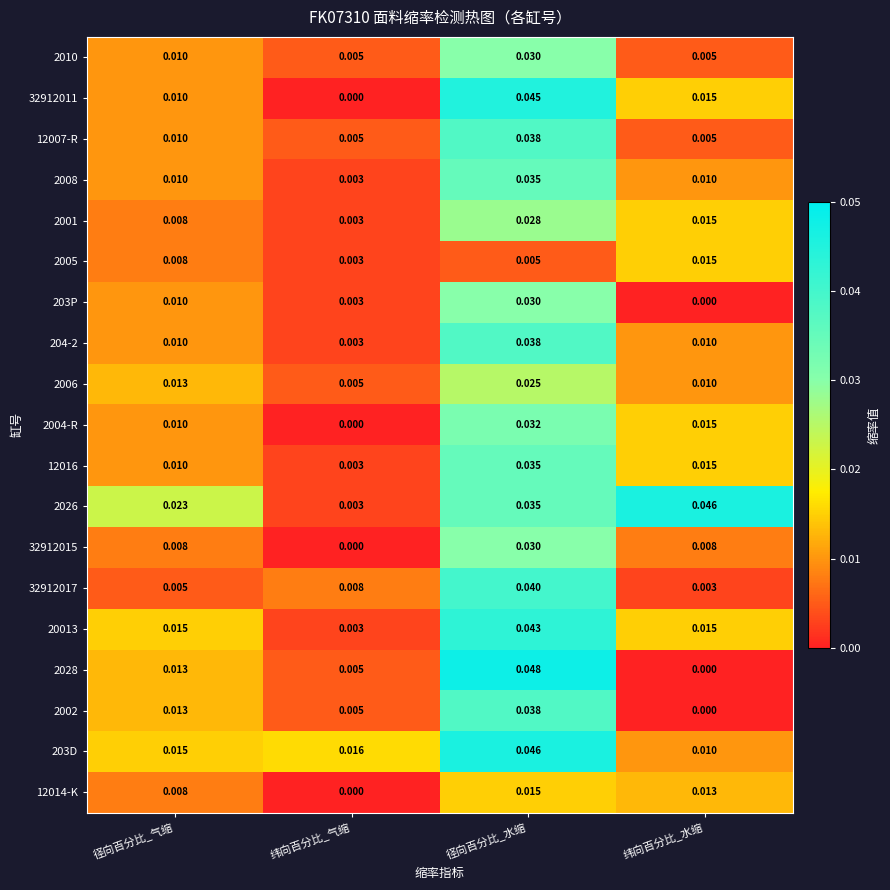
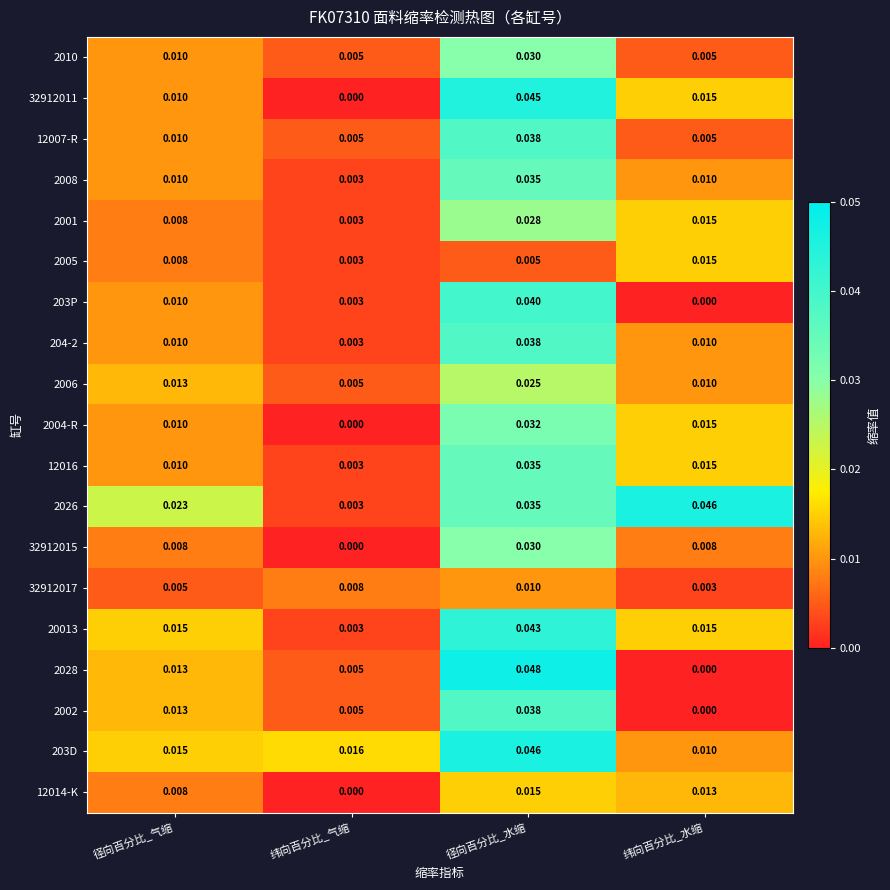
  {
    "2010": {
      "径向百分比_气缩": 0.010,
      "纬向百分比_气缩": 0.005,
      "径向百分比_水缩": 0.030,
      "纬向百分比_水缩": 0.005
    },
    "32912011": {
      "径向百分比_气缩": 0.010,
      "纬向百分比_气缩": 0.000,
      "径向百分比_水缩": 0.045,
      "纬向百分比_水缩": 0.015
    },
    "12007-R": {
      "径向百分比_气缩": 0.010,
      "纬向百分比_气缩": 0.005,
      "径向百分比_水缩": 0.038,
      "纬向百分比_水缩": 0.005
    },
    "2008": {
      "径向百分比_气缩": 0.010,
      "纬向百分比_气缩": 0.003,
      "径向百分比_水缩": 0.035,
      "纬向百分比_水缩": 0.010
    },
    "2001": {
      "径向百分比_气缩": 0.008,
      "纬向百分比_气缩": 0.003,
      "径向百分比_水缩": 0.028,
      "纬向百分比_水缩": 0.015
    },
    "2005": {
      "径向百分比_气缩": 0.008,
      "纬向百分比_气缩": 0.003,
      "径向百分比_水缩": 0.005,
      "纬向百分比_水缩": 0.015
    },
    "203P": {
      "径向百分比_气缩": 0.010,
      "纬向百分比_气缩": 0.003,
-     "径向百分比_水缩": 0.030,
+     "径向百分比_水缩": 0.040,
      "纬向百分比_水缩": 0.000
    },
    "204-2": {
      "径向百分比_气缩": 0.010,
      "纬向百分比_气缩": 0.003,
      "径向百分比_水缩": 0.038,
      "纬向百分比_水缩": 0.010
    },
    "2006": {
      "径向百分比_气缩": 0.013,
      "纬向百分比_气缩": 0.005,
      "径向百分比_水缩": 0.025,
      "纬向百分比_水缩": 0.010
    },
    "2004-R": {
      "径向百分比_气缩": 0.010,
      "纬向百分比_气缩": 0.000,
      "径向百分比_水缩": 0.032,
      "纬向百分比_水缩": 0.015
    },
    "12016": {
      "径向百分比_气缩": 0.010,
      "纬向百分比_气缩": 0.003,
      "径向百分比_水缩": 0.035,
      "纬向百分比_水缩": 0.015
    },
    "2026": {
      "径向百分比_气缩": 0.023,
      "纬向百分比_气缩": 0.003,
      "径向百分比_水缩": 0.035,
      "纬向百分比_水缩": 0.046
    },
    "32912015": {
      "径向百分比_气缩": 0.008,
      "纬向百分比_气缩": 0.000,
      "径向百分比_水缩": 0.030,
      "纬向百分比_水缩": 0.008
    },
    "32912017": {
      "径向百分比_气缩": 0.005,
      "纬向百分比_气缩": 0.008,
-     "径向百分比_水缩": 0.040,
+     "径向百分比_水缩": 0.010,
      "纬向百分比_水缩": 0.003
    },
    "20013": {
      "径向百分比_气缩": 0.015,
      "纬向百分比_气缩": 0.003,
      "径向百分比_水缩": 0.043,
      "纬向百分比_水缩": 0.015
    },
    "2028": {
      "径向百分比_气缩": 0.013,
      "纬向百分比_气缩": 0.005,
      "径向百分比_水缩": 0.048,
      "纬向百分比_水缩": 0.000
    },
    "2002": {
      "径向百分比_气缩": 0.013,
      "纬向百分比_气缩": 0.005,
      "径向百分比_水缩": 0.038,
      "纬向百分比_水缩": 0.000
    },
    "203D": {
      "径向百分比_气缩": 0.015,
      "纬向百分比_气缩": 0.016,
      "径向百分比_水缩": 0.046,
      "纬向百分比_水缩": 0.010
    },
    "12014-K": {
      "径向百分比_气缩": 0.008,
      "纬向百分比_气缩": 0.000,
      "径向百分比_水缩": 0.015,
      "纬向百分比_水缩": 0.013
    }
  }
